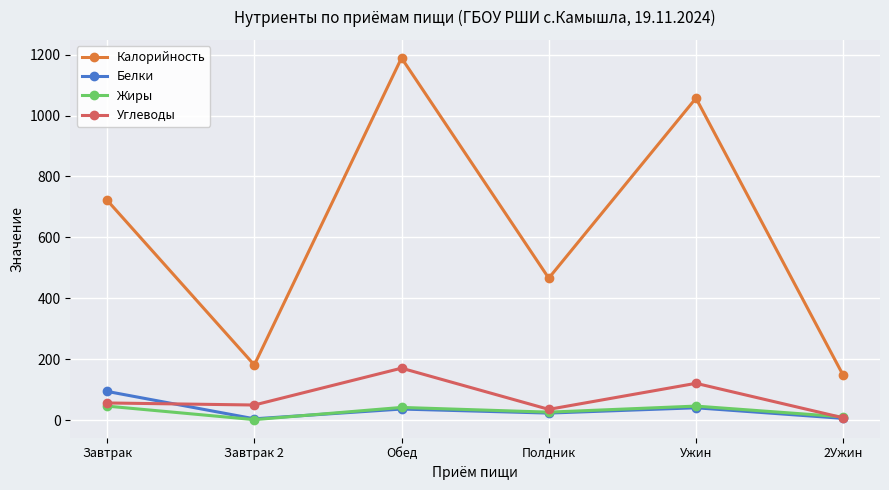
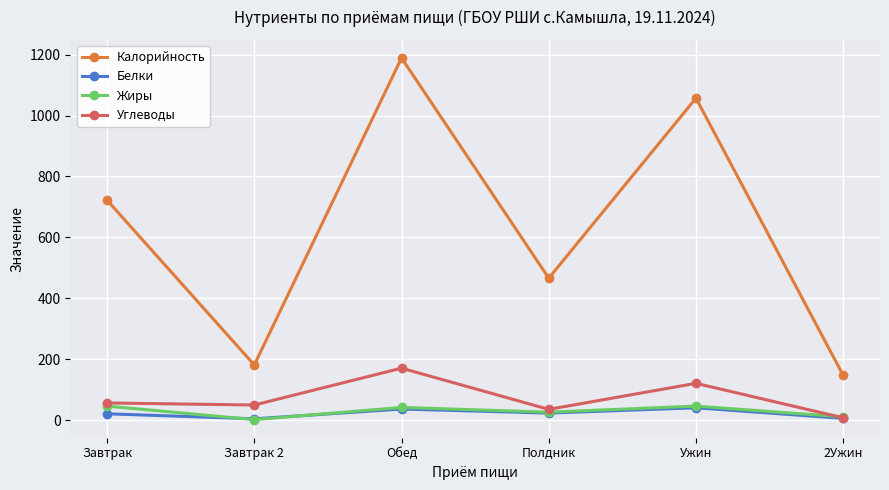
  {
    "Белки": {
-     "Завтрак": 90
+     "Завтрак": 20
    },
    "Жиры": {
      "Завтрак": 50
    }
  }
